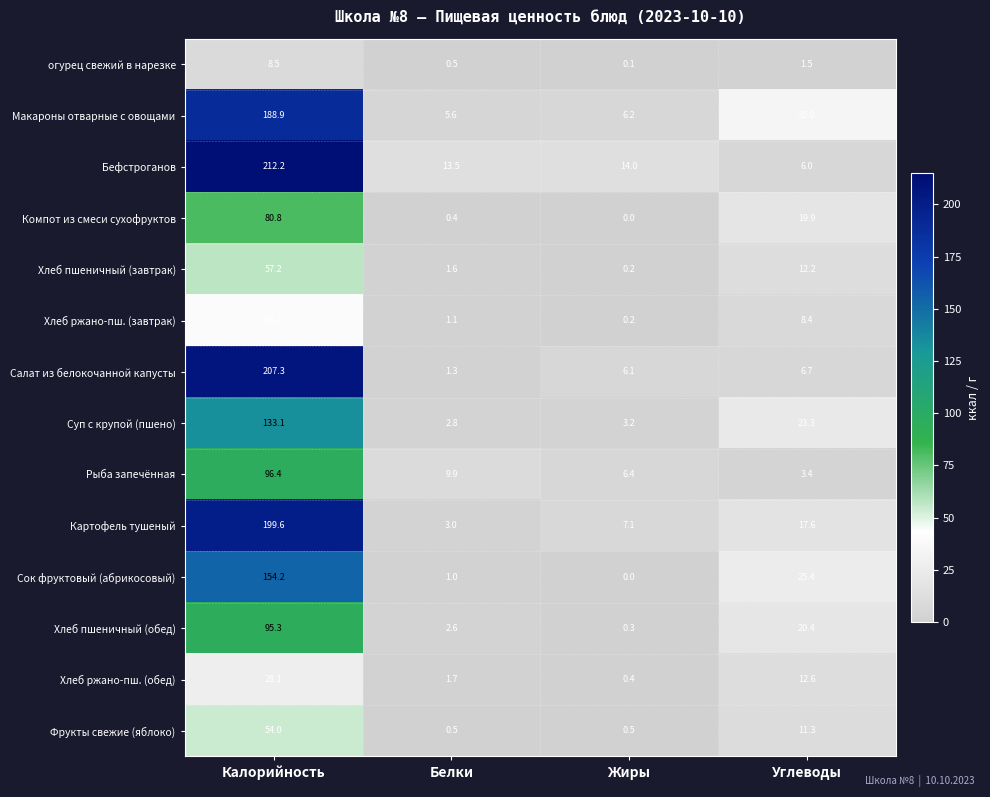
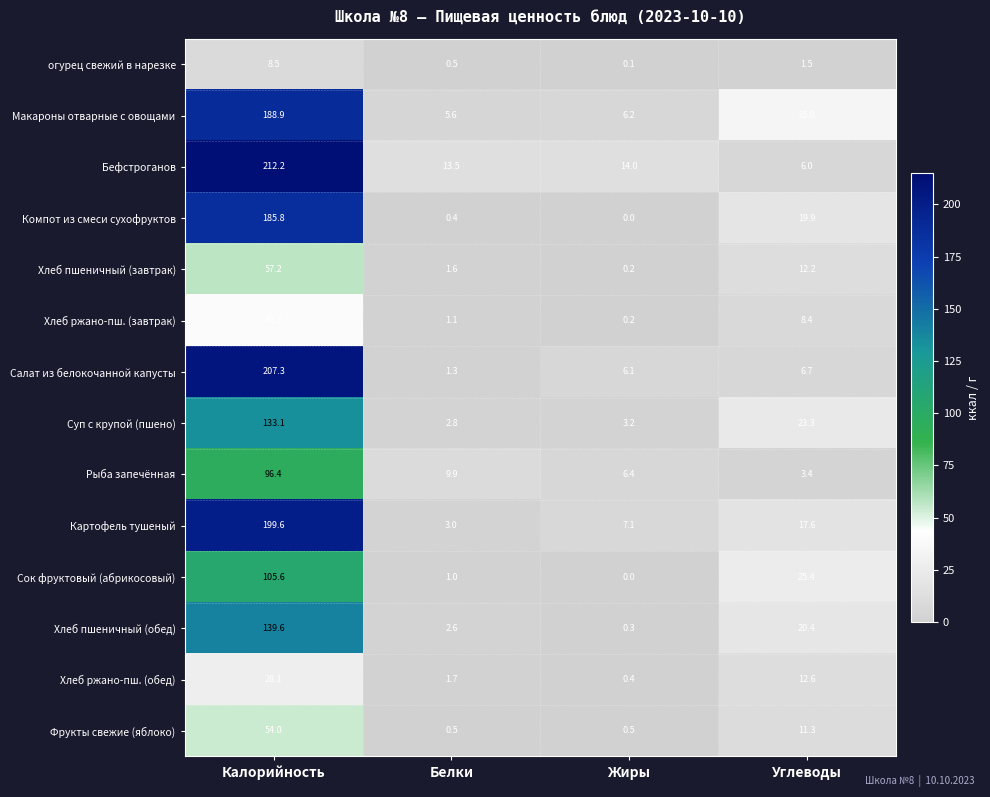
  {
    "Макароны отварные с овощами": {
      "Калорийность": 188.9
    },
    "Бефстроганов": {
      "Калорийность": 212.2
    },
    "Компот из смеси сухофруктов": {
-     "Калорийность": 80.8
+     "Калорийность": 185.8
    },
    "Хлеб пшеничный (завтрак)": {
      "Калорийность": 57.2
    },
    "Салат из белокочанной капусты": {
      "Калорийность": 207.3
    },
    "Суп с крупой (пшено)": {
      "Калорийность": 133.1
    },
    "Рыба запечённая": {
      "Калорийность": 96.4
    },
    "Картофель тушеный": {
      "Калорийность": 199.6
    },
    "Сок фруктовый (абрикосовый)": {
-     "Калорийность": 154.2
+     "Калорийность": 105.6
    },
    "Хлеб пшеничный (обед)": {
-     "Калорийность": 95.3
+     "Калорийность": 139.6
    },
    "Фрукты свежие (яблоко)": {
      "Калорийность": 54.0
    }
  }
